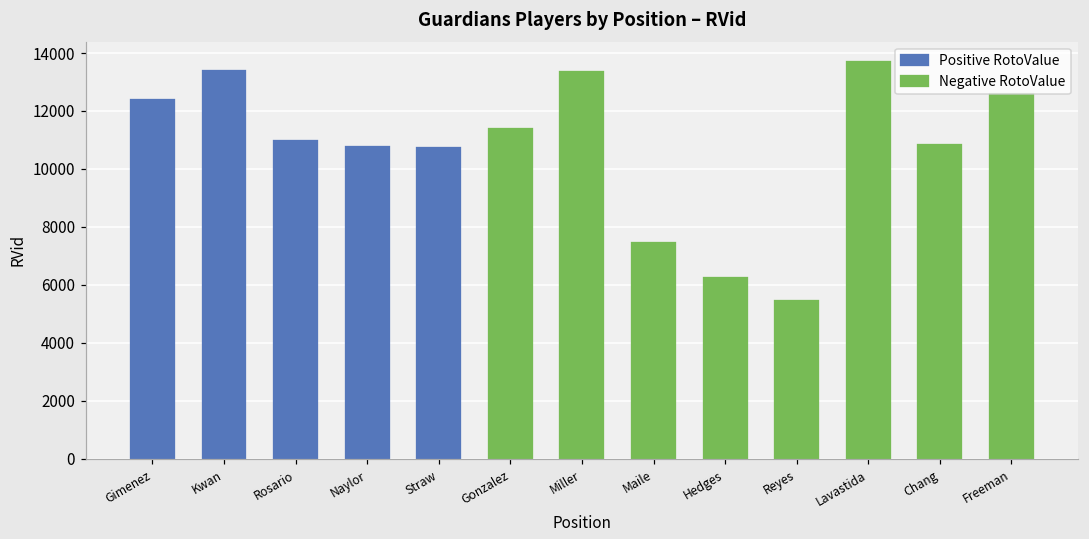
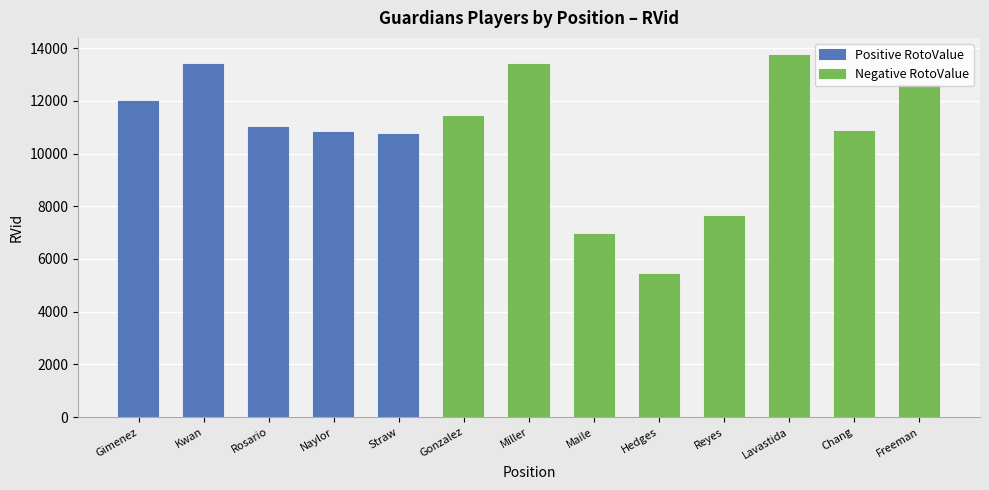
  {
    "Positive RotoValue": {
-     "Gimenez": 12400,
+     "Gimenez": 11900,
      "Kwan": 13400,
      "Rosario": 11000,
      "Naylor": 10800,
      "Straw": 10700
    },
    "Negative RotoValue": {
      "Gonzalez": 11400,
      "Miller": 13400,
-     "Maile": 7400,
-     "Hedges": 6200,
-     "Reyes": 5500,
+     "Maile": 6900,
+     "Hedges": 5400,
+     "Reyes": 7600,
      "Lavastida": 13700,
      "Chang": 10800
    }
  }
